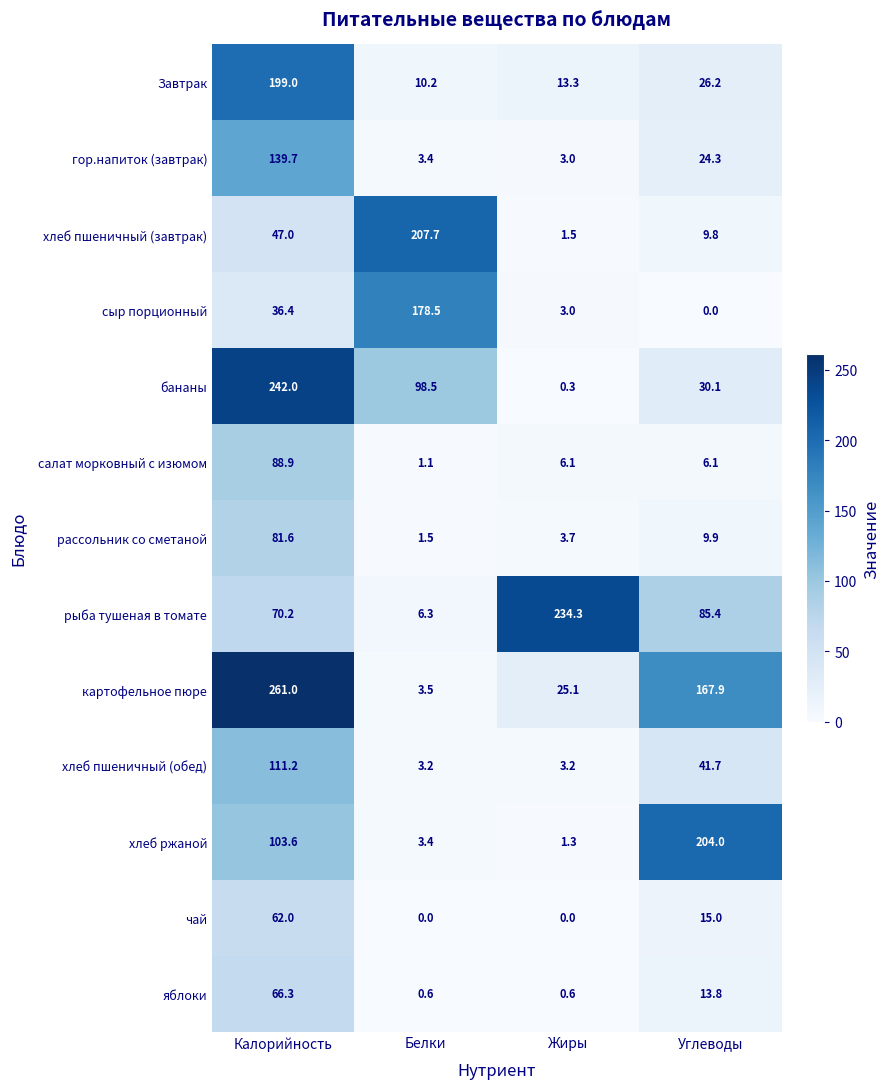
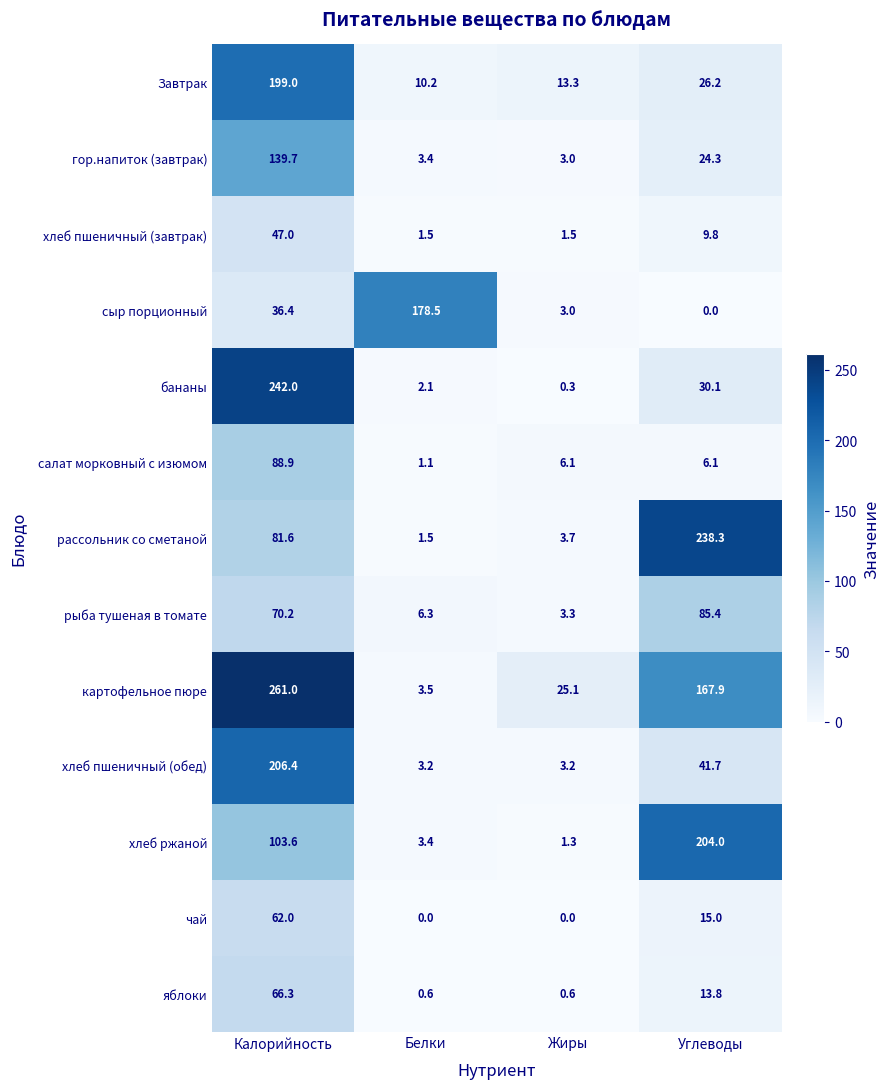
  {
    "Завтрак": {
      "Калорийность": 199.0,
      "Белки": 10.2,
      "Жиры": 13.3,
      "Углеводы": 26.2
    },
    "гор.напиток (завтрак)": {
      "Калорийность": 139.7,
      "Белки": 3.4,
      "Жиры": 3.0,
      "Углеводы": 24.3
    },
    "хлеб пшеничный (завтрак)": {
      "Калорийность": 47.0,
-     "Белки": 207.7,
+     "Белки": 1.5,
      "Жиры": 1.5,
      "Углеводы": 9.8
    },
    "сыр порционный": {
      "Калорийность": 36.4,
      "Белки": 178.5,
      "Жиры": 3.0,
      "Углеводы": 0.0
    },
    "бананы": {
      "Калорийность": 242.0,
-     "Белки": 98.5,
+     "Белки": 2.1,
      "Жиры": 0.3,
      "Углеводы": 30.1
    },
    "салат морковный с изюмом": {
      "Калорийность": 88.9,
      "Белки": 1.1,
      "Жиры": 6.1,
      "Углеводы": 6.1
    },
    "рассольник со сметаной": {
      "Калорийность": 81.6,
      "Белки": 1.5,
      "Жиры": 3.7,
-     "Углеводы": 9.9
+     "Углеводы": 238.3
    },
    "рыба тушеная в томате": {
      "Калорийность": 70.2,
      "Белки": 6.3,
-     "Жиры": 234.3,
+     "Жиры": 3.3,
      "Углеводы": 85.4
    },
    "картофельное пюре": {
      "Калорийность": 261.0,
      "Белки": 3.5,
      "Жиры": 25.1,
      "Углеводы": 167.9
    },
    "хлеб пшеничный (обед)": {
-     "Калорийность": 111.2,
+     "Калорийность": 206.4,
      "Белки": 3.2,
      "Жиры": 3.2,
      "Углеводы": 41.7
    },
    "хлеб ржаной": {
      "Калорийность": 103.6,
      "Белки": 3.4,
      "Жиры": 1.3,
      "Углеводы": 204.0
    },
    "чай": {
      "Калорийность": 62.0,
      "Белки": 0.0,
      "Жиры": 0.0,
      "Углеводы": 15.0
    },
    "яблоки": {
      "Калорийность": 66.3,
      "Белки": 0.6,
      "Жиры": 0.6,
      "Углеводы": 13.8
    }
  }
